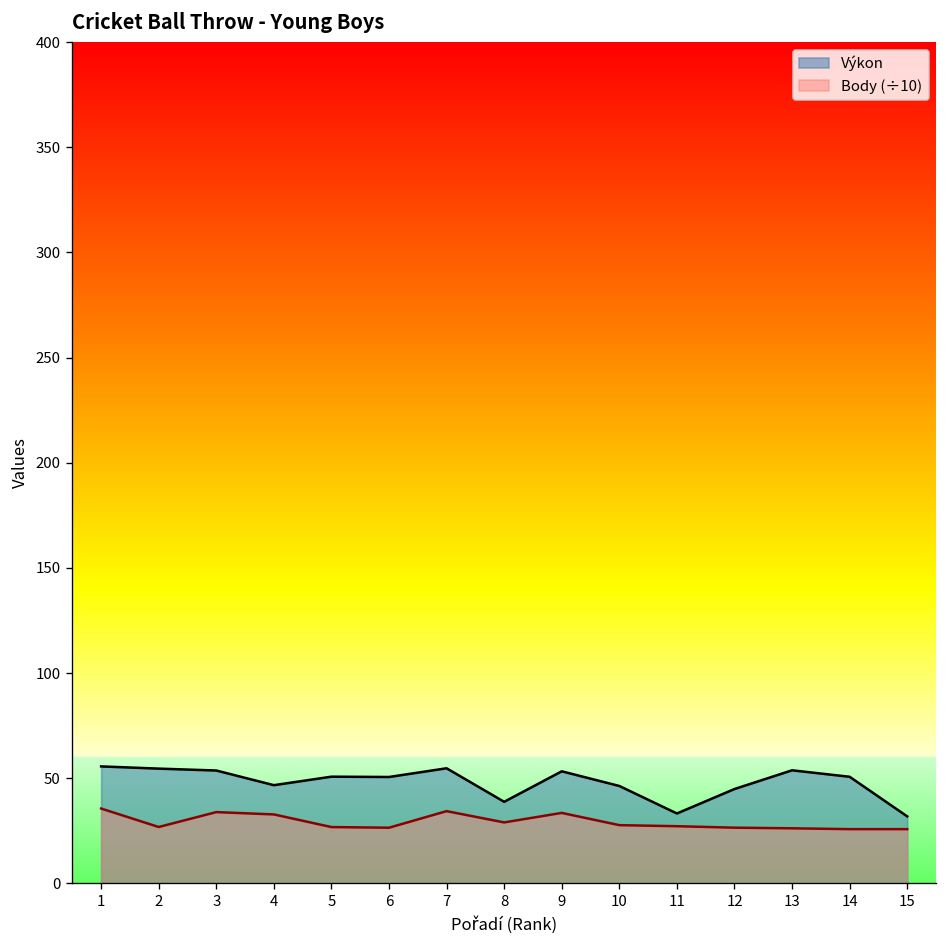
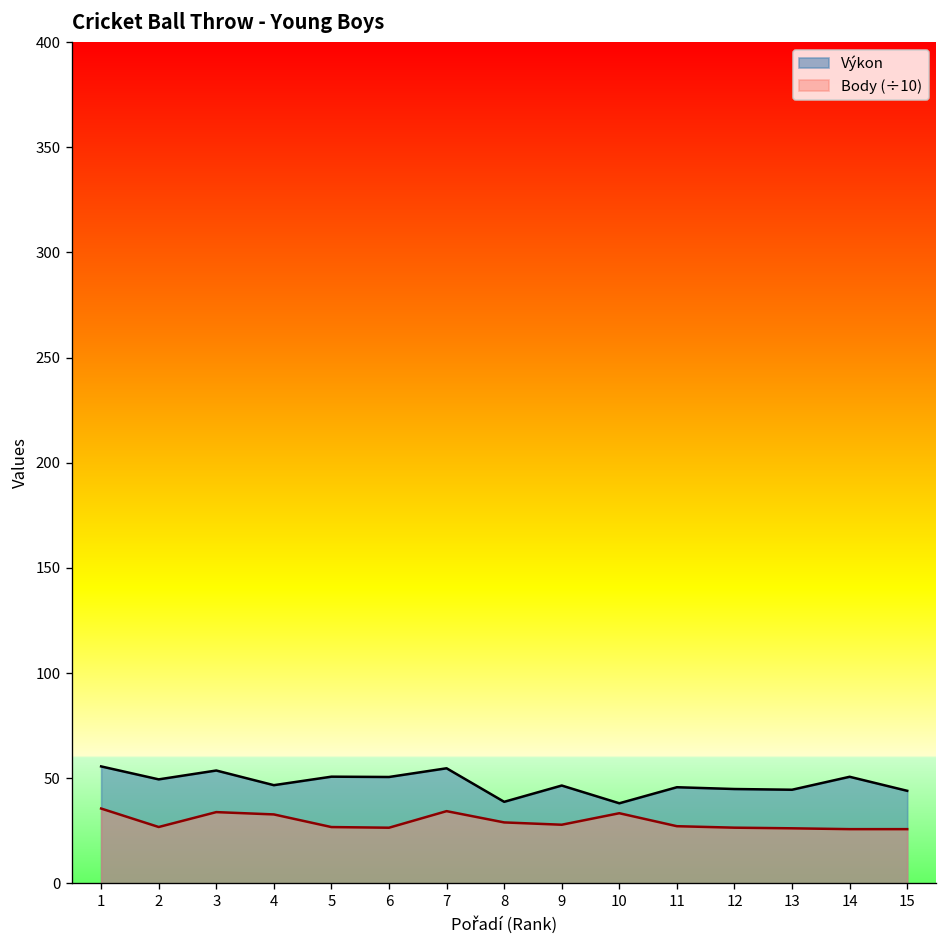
  {
    "Výkon": {
      "1": 56,
-     "2": 55,
+     "2": 49,
      "3": 54,
      "4": 47,
      "5": 51,
      "6": 51,
      "7": 55,
      "8": 39,
-     "9": 53,
-     "10": 46,
-     "11": 33,
+     "9": 47,
+     "10": 38,
+     "11": 46,
      "12": 45,
-     "13": 54,
+     "13": 45,
      "14": 51,
-     "15": 32
+     "15": 44
    },
    "Body (÷10)": {
      "1": 36,
      "2": 27,
      "3": 34,
      "4": 33,
      "5": 27,
      "6": 26,
      "7": 34,
      "8": 29,
-     "9": 34,
-     "10": 28,
+     "9": 28,
+     "10": 33,
      "11": 27,
      "12": 27,
      "13": 26,
      "14": 26,
      "15": 26
    }
  }
